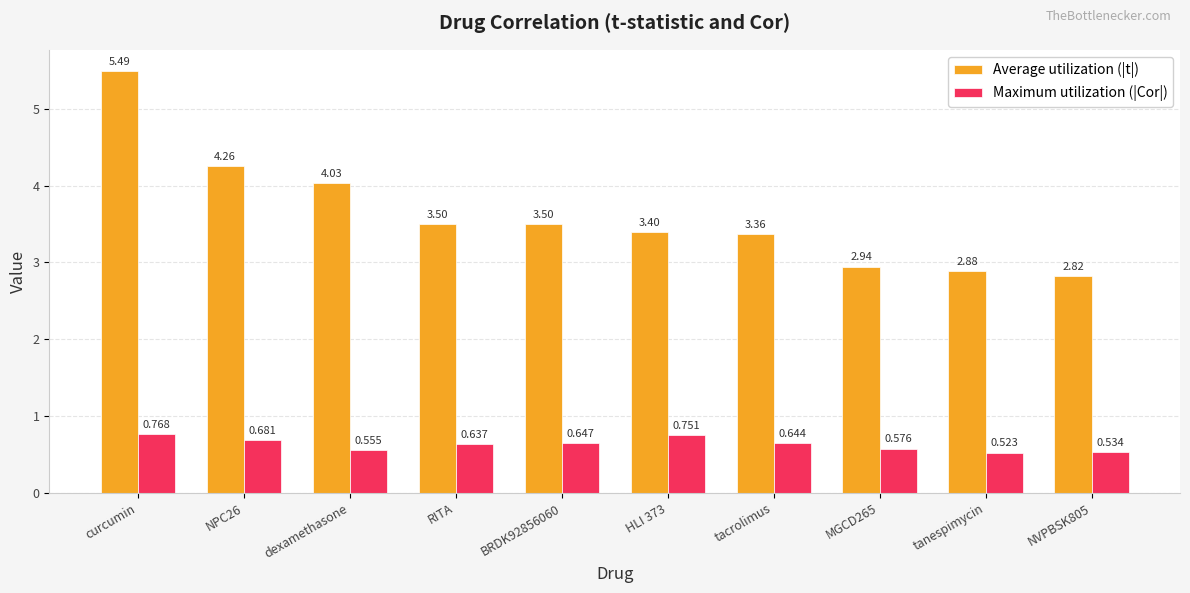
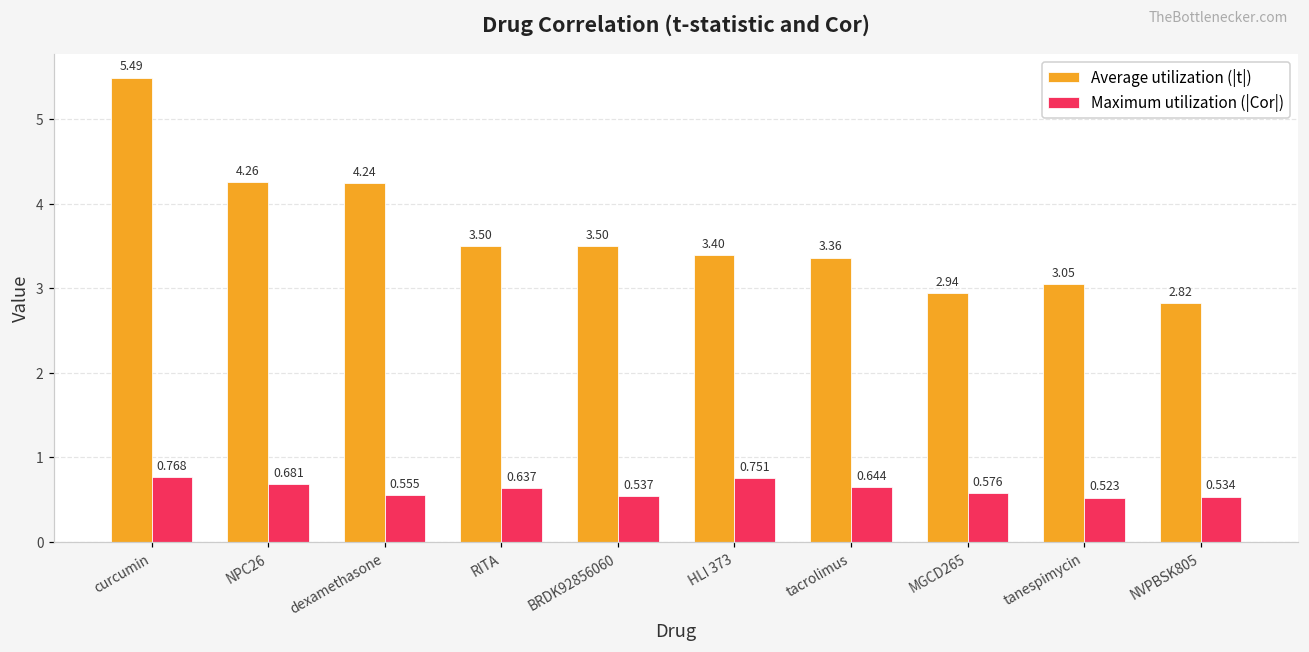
  {
    "Average utilization (|t|)": {
      "curcumin": 5.49,
      "NPC26": 4.26,
-     "dexamethasone": 4.03,
+     "dexamethasone": 4.24,
      "RITA": 3.50,
      "BRDK92856060": 3.50,
      "HLI 373": 3.40,
      "tacrolimus": 3.36,
      "MGCD265": 2.94,
-     "tanespimycin": 2.88,
+     "tanespimycin": 3.05,
      "NVPBSK805": 2.82
    },
    "Maximum utilization (|Cor|)": {
      "curcumin": 0.768,
      "NPC26": 0.681,
      "dexamethasone": 0.555,
      "RITA": 0.637,
-     "BRDK92856060": 0.647,
+     "BRDK92856060": 0.537,
      "HLI 373": 0.751,
      "tacrolimus": 0.644,
      "MGCD265": 0.576,
      "tanespimycin": 0.523,
      "NVPBSK805": 0.534
    }
  }
